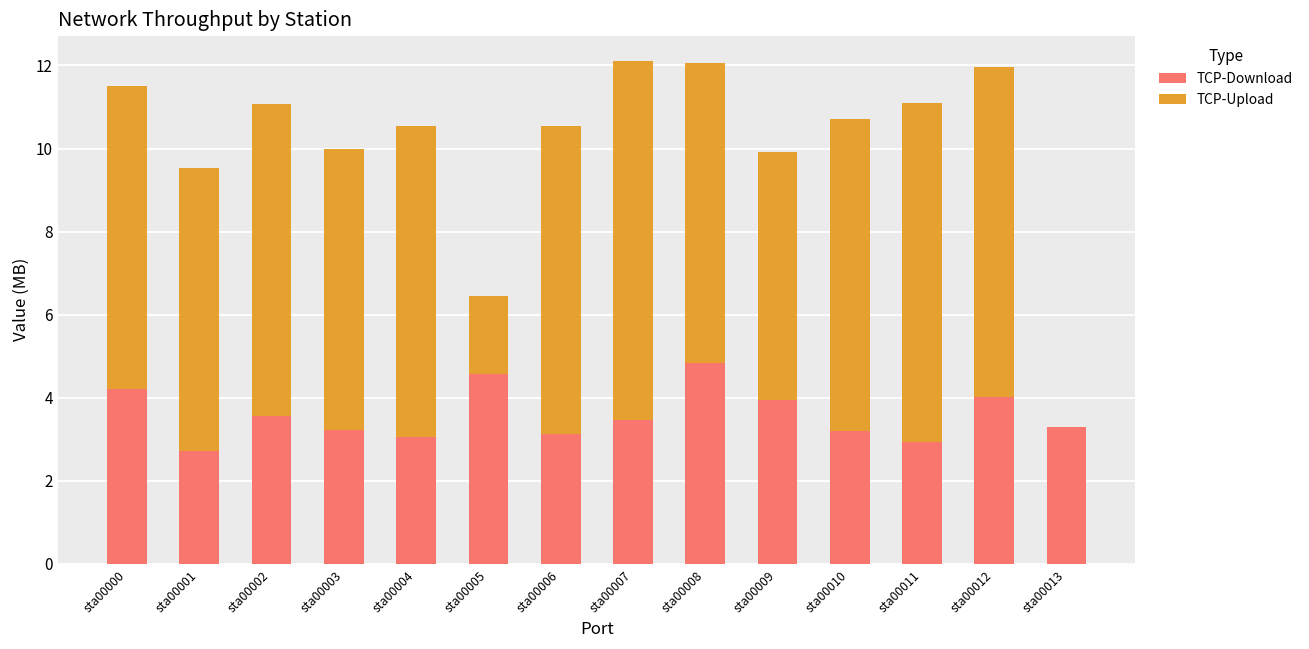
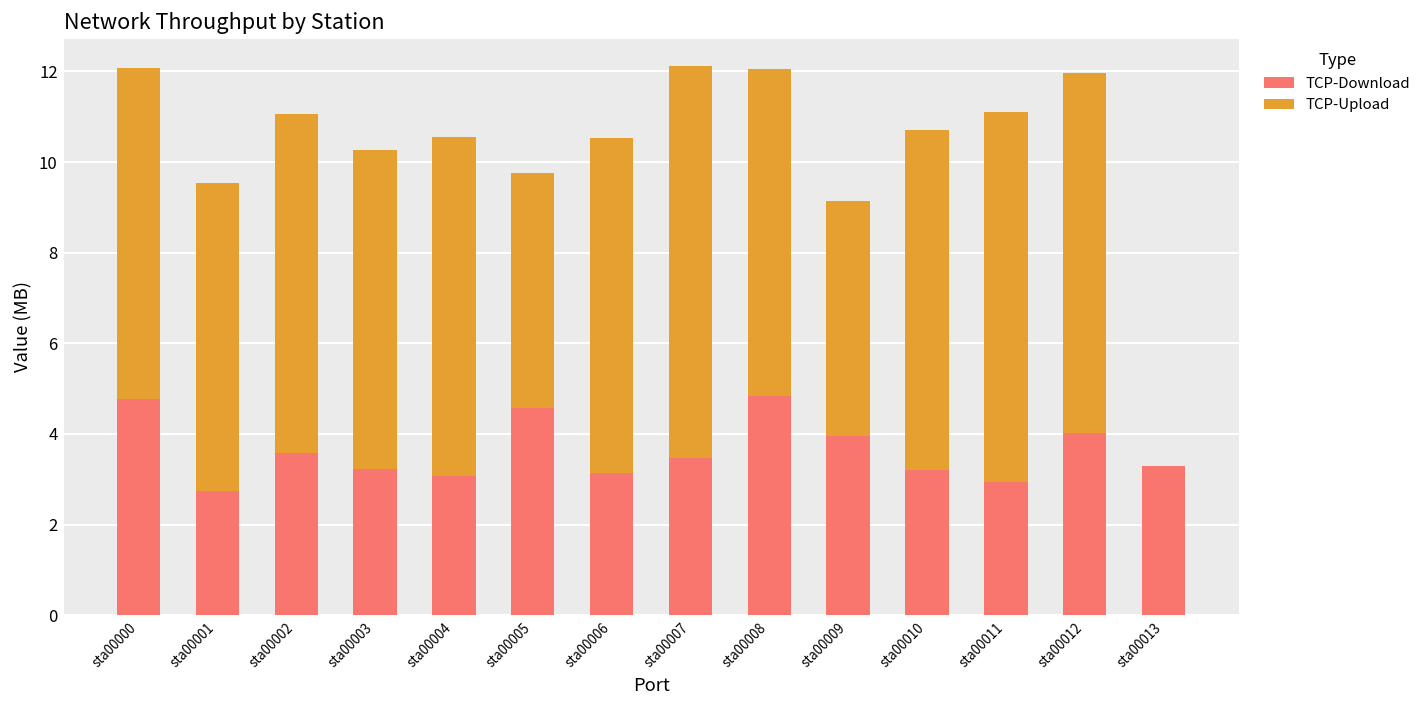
  {
    "TCP-Download": {
-     "sta00000": 4.2,
+     "sta00000": 4.8,
      "sta00001": 2.7,
      "sta00002": 3.6,
      "sta00003": 3.2,
      "sta00004": 3.1,
      "sta00005": 4.6,
      "sta00006": 3.1,
      "sta00007": 3.5,
      "sta00008": 4.8,
      "sta00009": 3.9,
      "sta00010": 3.2,
      "sta00011": 2.9,
      "sta00012": 4.0,
      "sta00013": 3.3
    },
    "TCP-Upload": {
      "sta00000": 7.3,
      "sta00001": 6.8,
      "sta00002": 7.5,
-     "sta00003": 6.8,
+     "sta00003": 7.0,
      "sta00004": 7.5,
-     "sta00005": 1.9,
+     "sta00005": 5.2,
      "sta00006": 7.4,
      "sta00007": 8.6,
      "sta00008": 7.2,
-     "sta00009": 6.0,
+     "sta00009": 5.2,
      "sta00010": 7.5,
      "sta00011": 8.2,
      "sta00012": 7.9,
      "sta00013": 0.0
    }
  }
